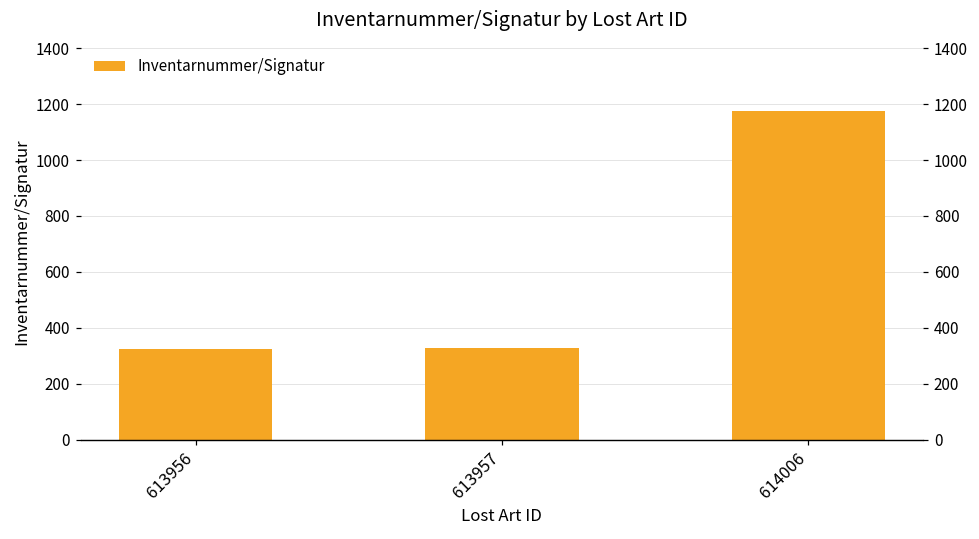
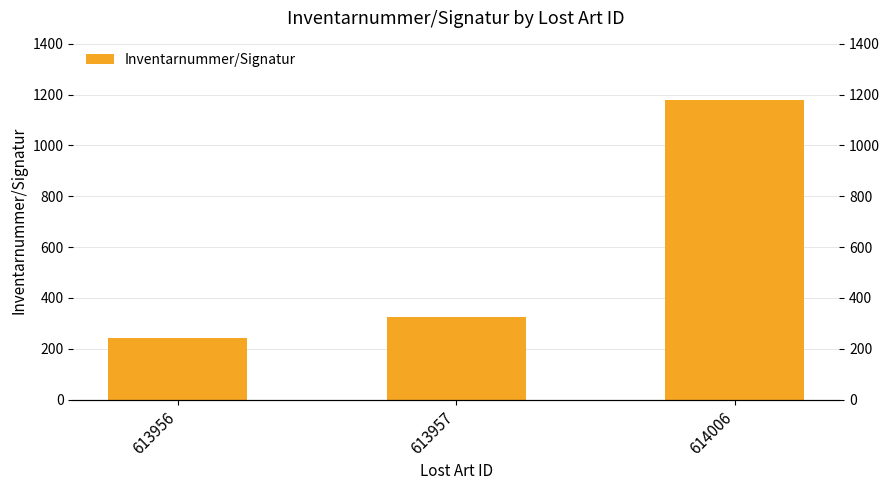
  {
-   "613956": 320,
+   "613956": 240,
    "613957": 330,
    "614006": 1180
  }
